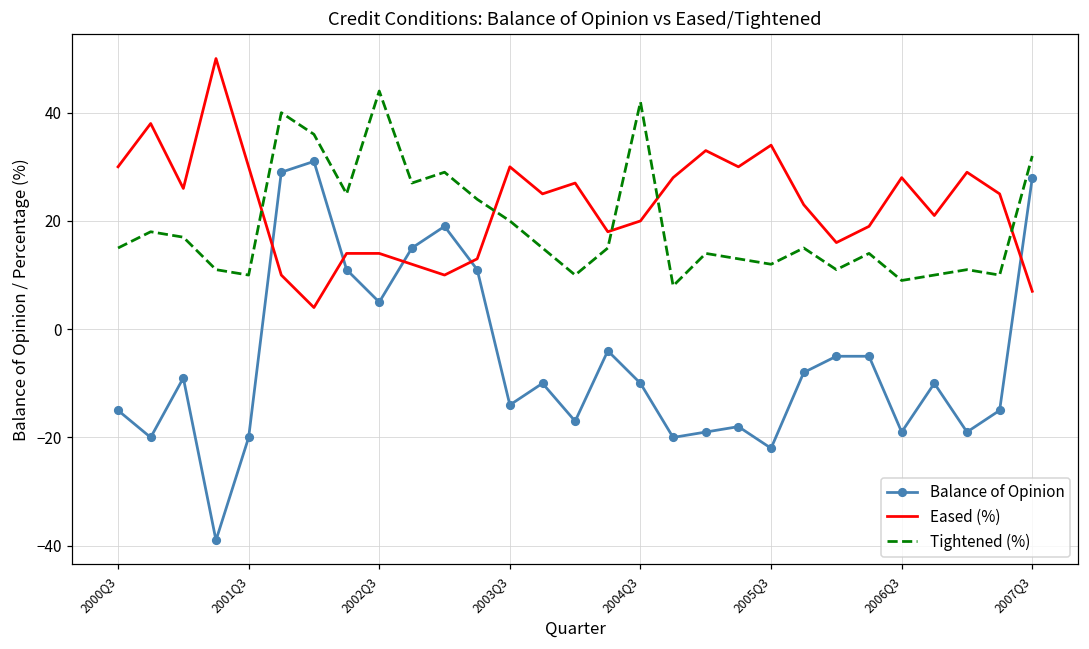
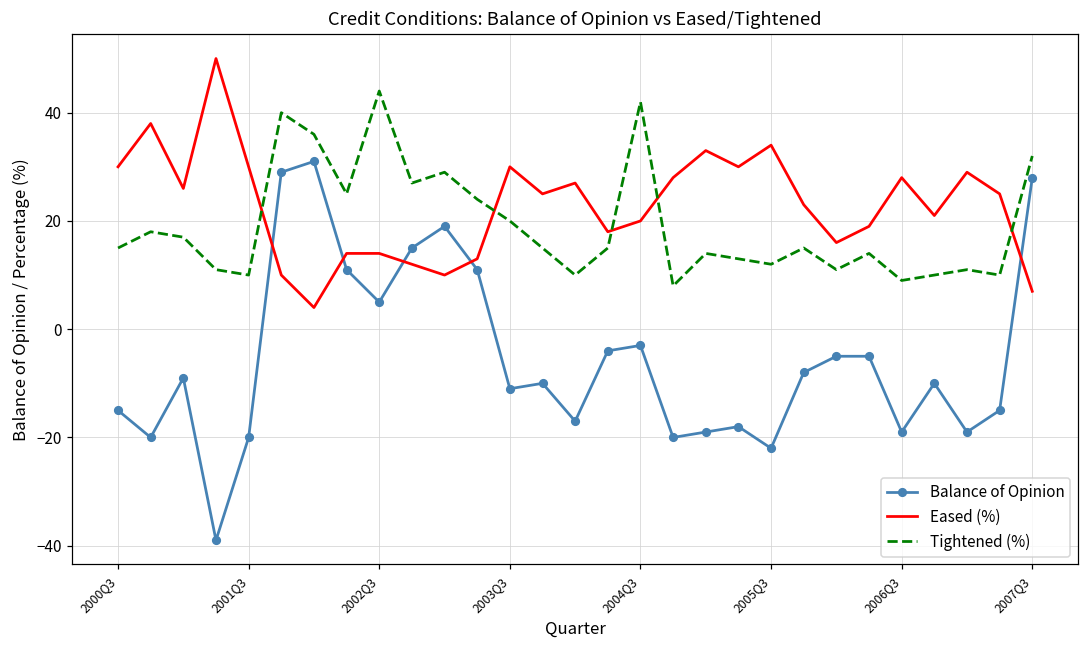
  {
    "Balance of Opinion": {
      "2000Q3": -15,
      "2001Q3": -20,
      "2002Q3": 5,
-     "2003Q3": -14,
-     "2004Q3": -10,
+     "2003Q3": -11,
+     "2004Q3": -3,
      "2005Q3": -22,
      "2006Q3": -19,
      "2007Q3": 28
    },
    "Eased (%)": {
      "2000Q3": 30,
      "2001Q3": 30,
      "2002Q3": 14,
      "2003Q3": 30,
      "2004Q3": 20,
      "2005Q3": 34,
      "2006Q3": 28,
      "2007Q3": 7
    },
    "Tightened (%)": {
      "2000Q3": 15,
      "2001Q3": 10,
      "2002Q3": 44,
      "2003Q3": 20,
      "2004Q3": 42,
      "2005Q3": 12,
      "2006Q3": 9,
      "2007Q3": 32
    }
  }
